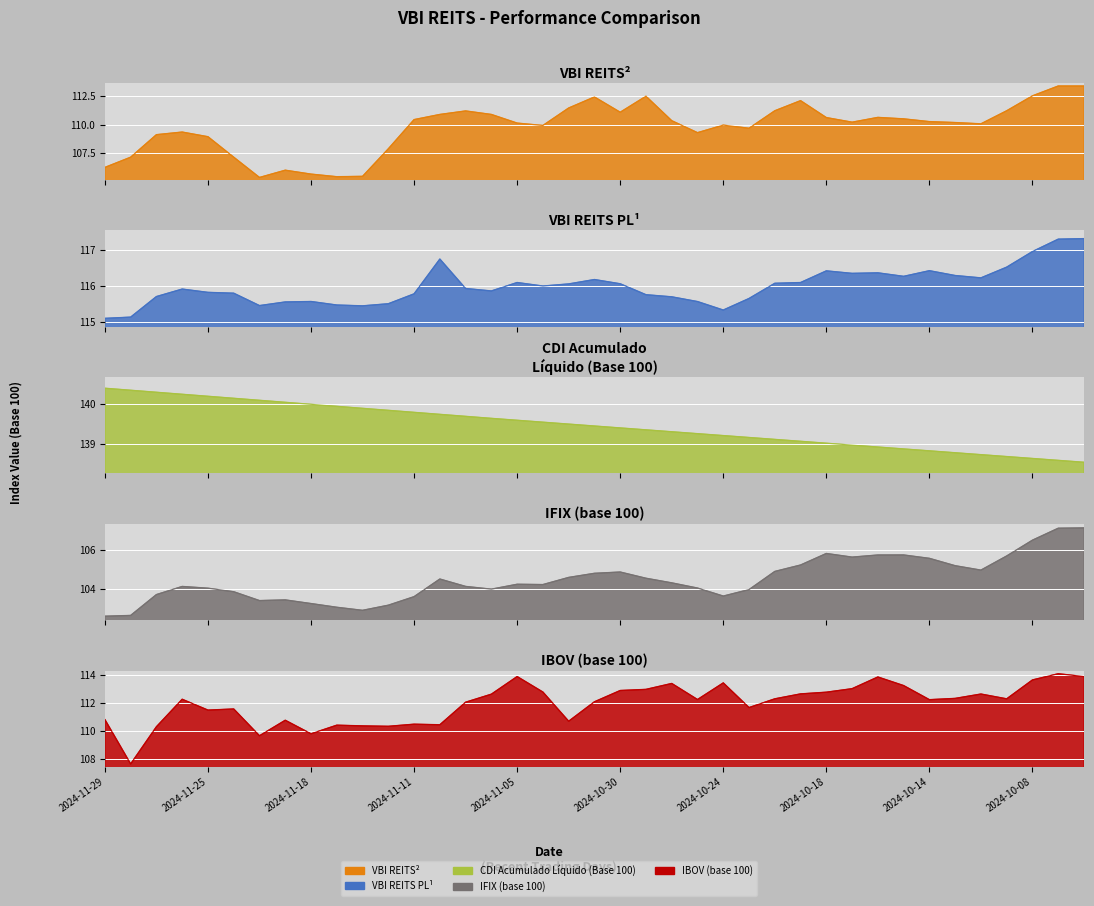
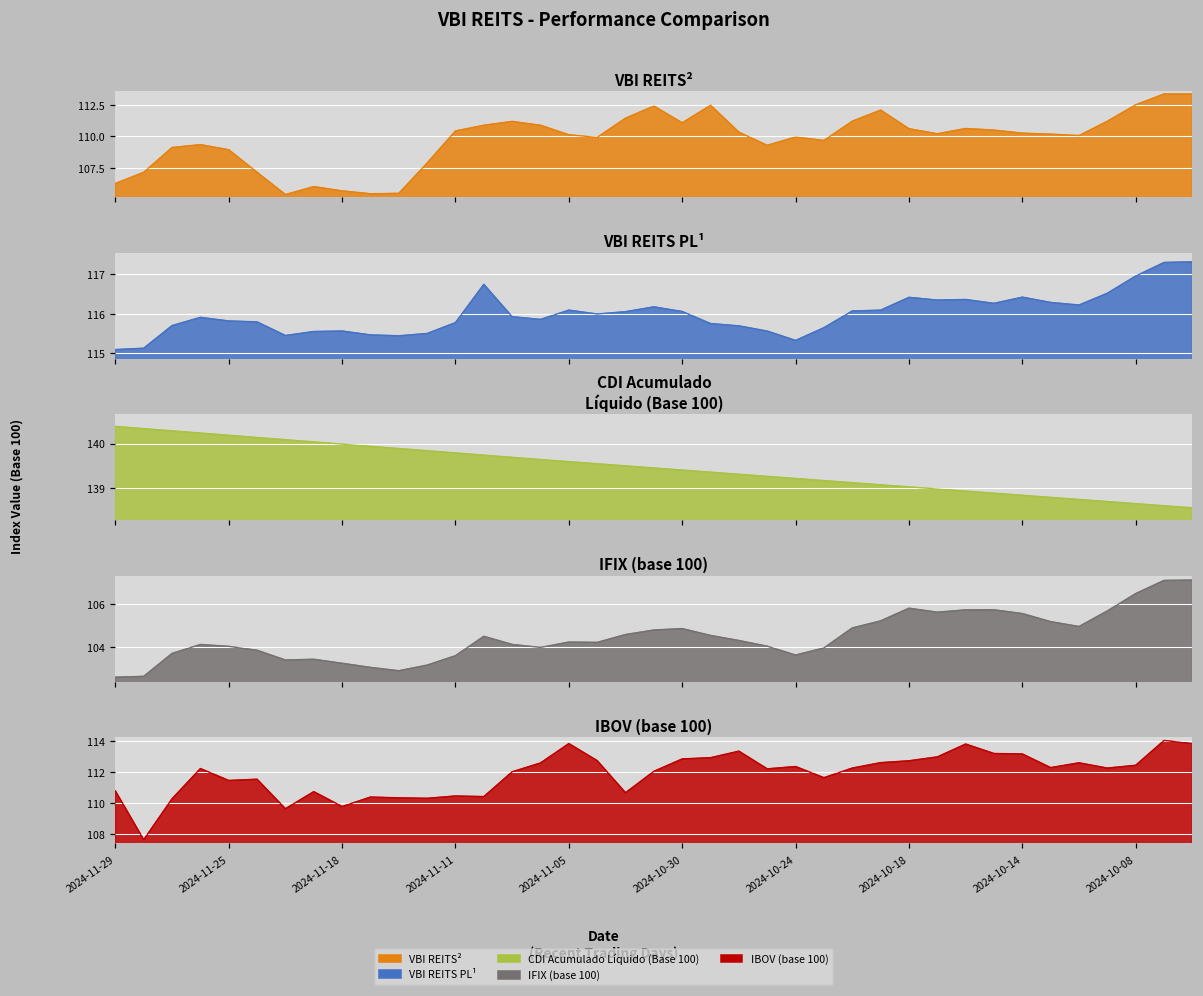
  {
    "IBOV (base 100)": {
      "2024-11-29": 110.8,
      "2024-11-25": 111.5,
      "2024-11-18": 109.8,
      "2024-11-11": 110.5,
      "2024-11-05": 113.9,
      "2024-10-30": 112.9,
-     "2024-10-24": 113.4,
+     "2024-10-24": 112.4,
      "2024-10-18": 112.8,
-     "2024-10-14": 112.2,
-     "2024-10-08": 113.6
+     "2024-10-14": 113.2,
+     "2024-10-08": 112.5
    }
  }
